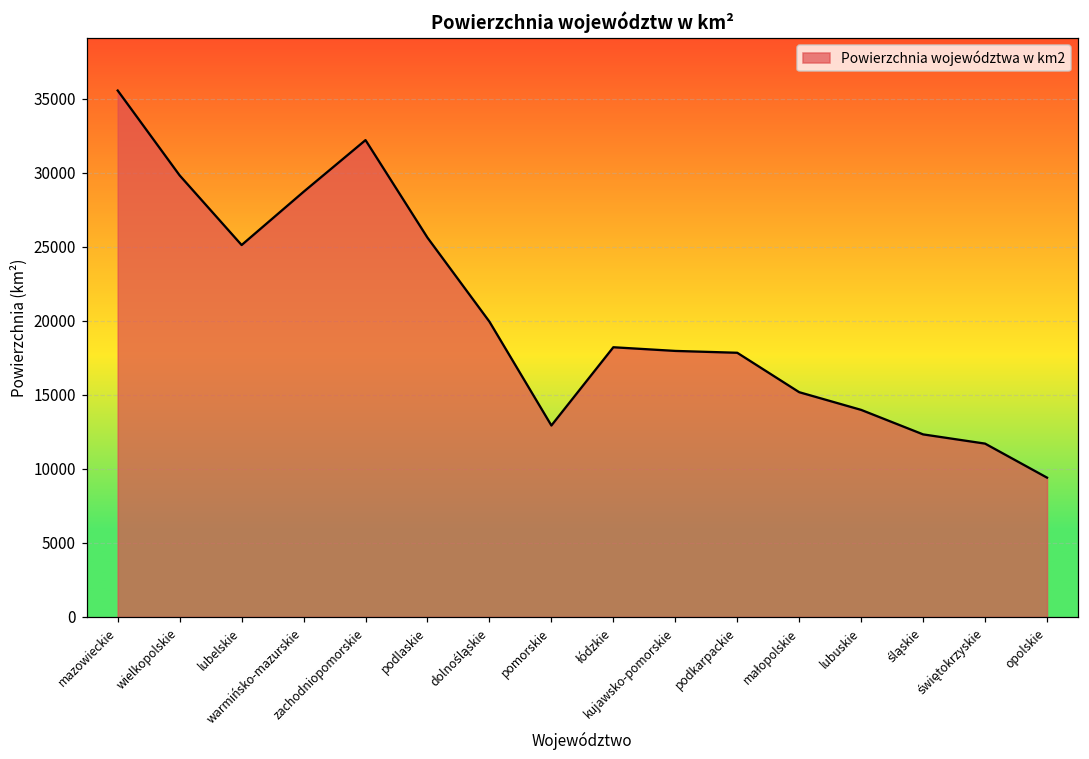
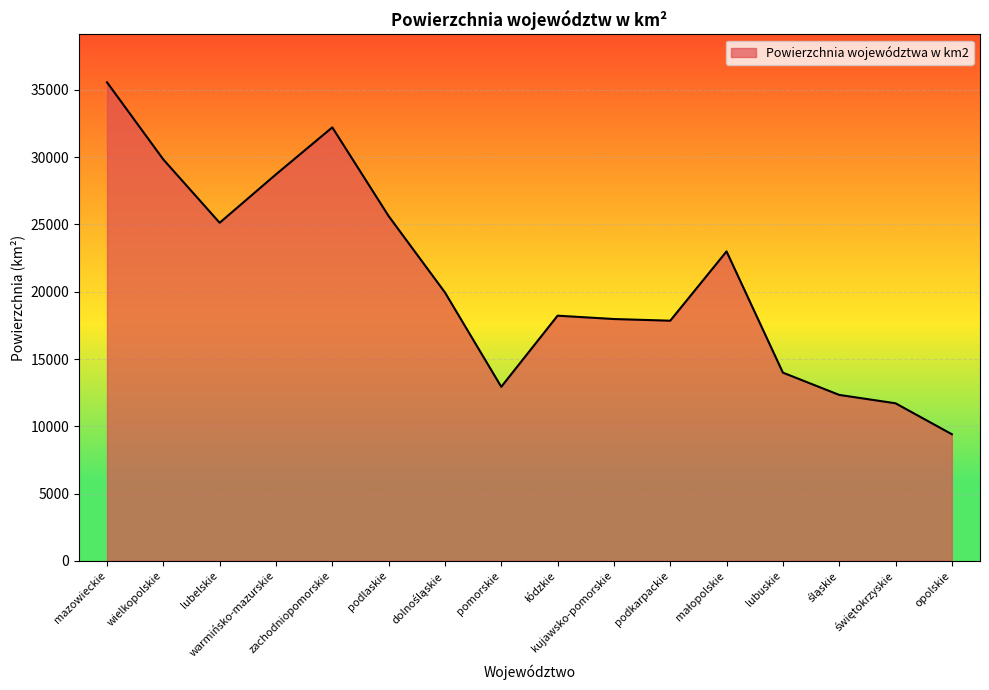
  {
    "mazowieckie": 35600,
    "wielkopolskie": 29800,
    "lubelskie": 25100,
    "warmińsko-mazurskie": 28700,
    "zachodniopomorskie": 32200,
    "podlaskie": 25600,
    "dolnośląskie": 19900,
    "pomorskie": 12900,
    "łódzkie": 18200,
    "kujawsko-pomorskie": 18000,
    "podkarpackie": 17800,
-   "małopolskie": 15200,
+   "małopolskie": 23000,
    "lubuskie": 14000,
    "śląskie": 12300,
    "świętokrzyskie": 11700,
    "opolskie": 9400
  }
